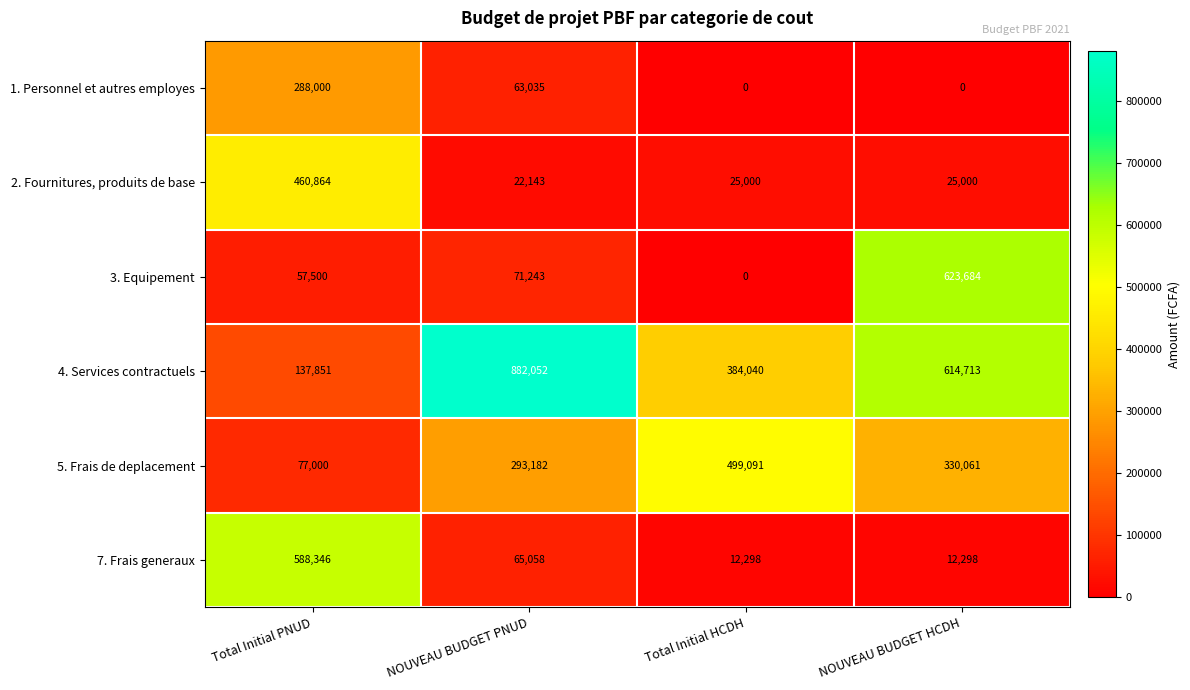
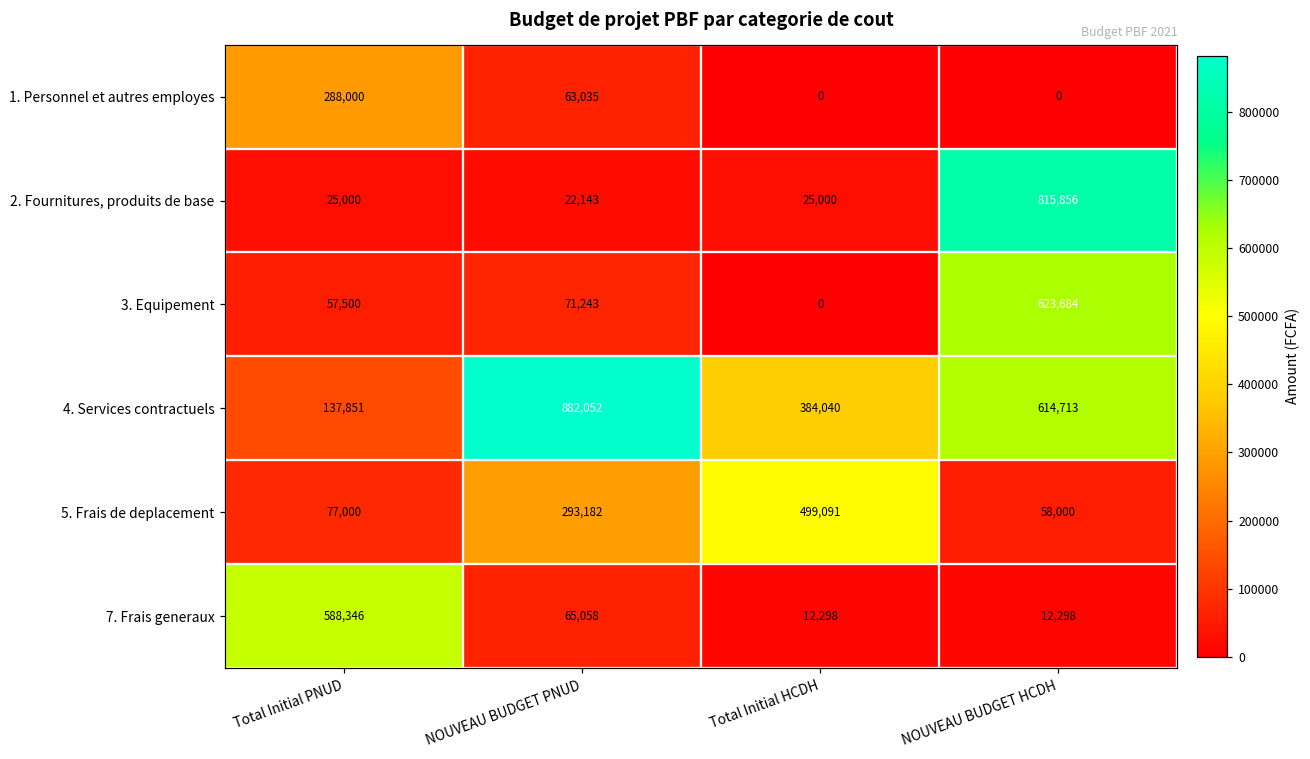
  {
    "1. Personnel et autres employes": {
      "Total Initial PNUD": "288,000",
      "NOUVEAU BUDGET PNUD": "63,035",
      "Total Initial HCDH": "0",
      "NOUVEAU BUDGET HCDH": "0"
    },
    "2. Fournitures, produits de base": {
-     "Total Initial PNUD": "460,864",
+     "Total Initial PNUD": "25,000",
      "NOUVEAU BUDGET PNUD": "22,143",
      "Total Initial HCDH": "25,000",
-     "NOUVEAU BUDGET HCDH": "25,000"
+     "NOUVEAU BUDGET HCDH": "815,856"
    },
    "3. Equipement": {
      "Total Initial PNUD": "57,500",
      "NOUVEAU BUDGET PNUD": "71,243",
      "Total Initial HCDH": "0",
      "NOUVEAU BUDGET HCDH": "623,684"
    },
    "4. Services contractuels": {
      "Total Initial PNUD": "137,851",
      "NOUVEAU BUDGET PNUD": "882,052",
      "Total Initial HCDH": "384,040",
      "NOUVEAU BUDGET HCDH": "614,713"
    },
    "5. Frais de deplacement": {
      "Total Initial PNUD": "77,000",
      "NOUVEAU BUDGET PNUD": "293,182",
      "Total Initial HCDH": "499,091",
-     "NOUVEAU BUDGET HCDH": "330,061"
+     "NOUVEAU BUDGET HCDH": "58,000"
    },
    "7. Frais generaux": {
      "Total Initial PNUD": "588,346",
      "NOUVEAU BUDGET PNUD": "65,058",
      "Total Initial HCDH": "12,298",
      "NOUVEAU BUDGET HCDH": "12,298"
    }
  }
